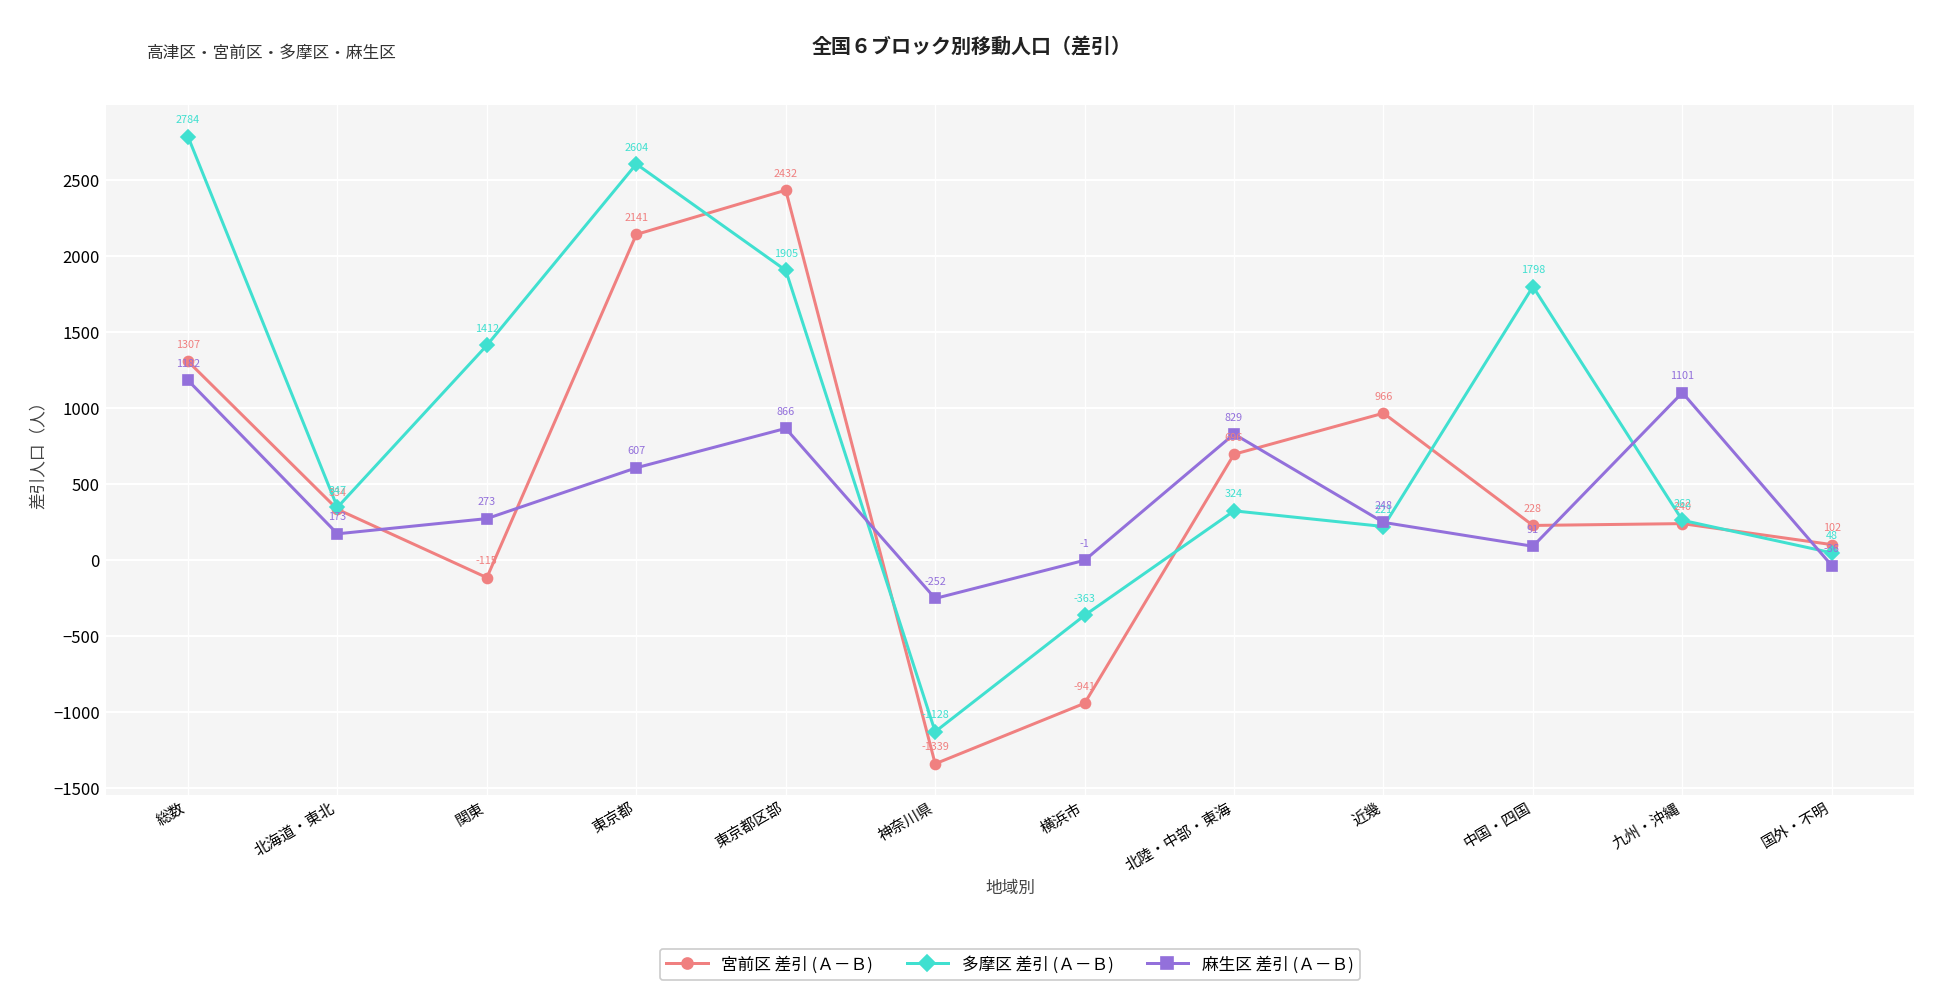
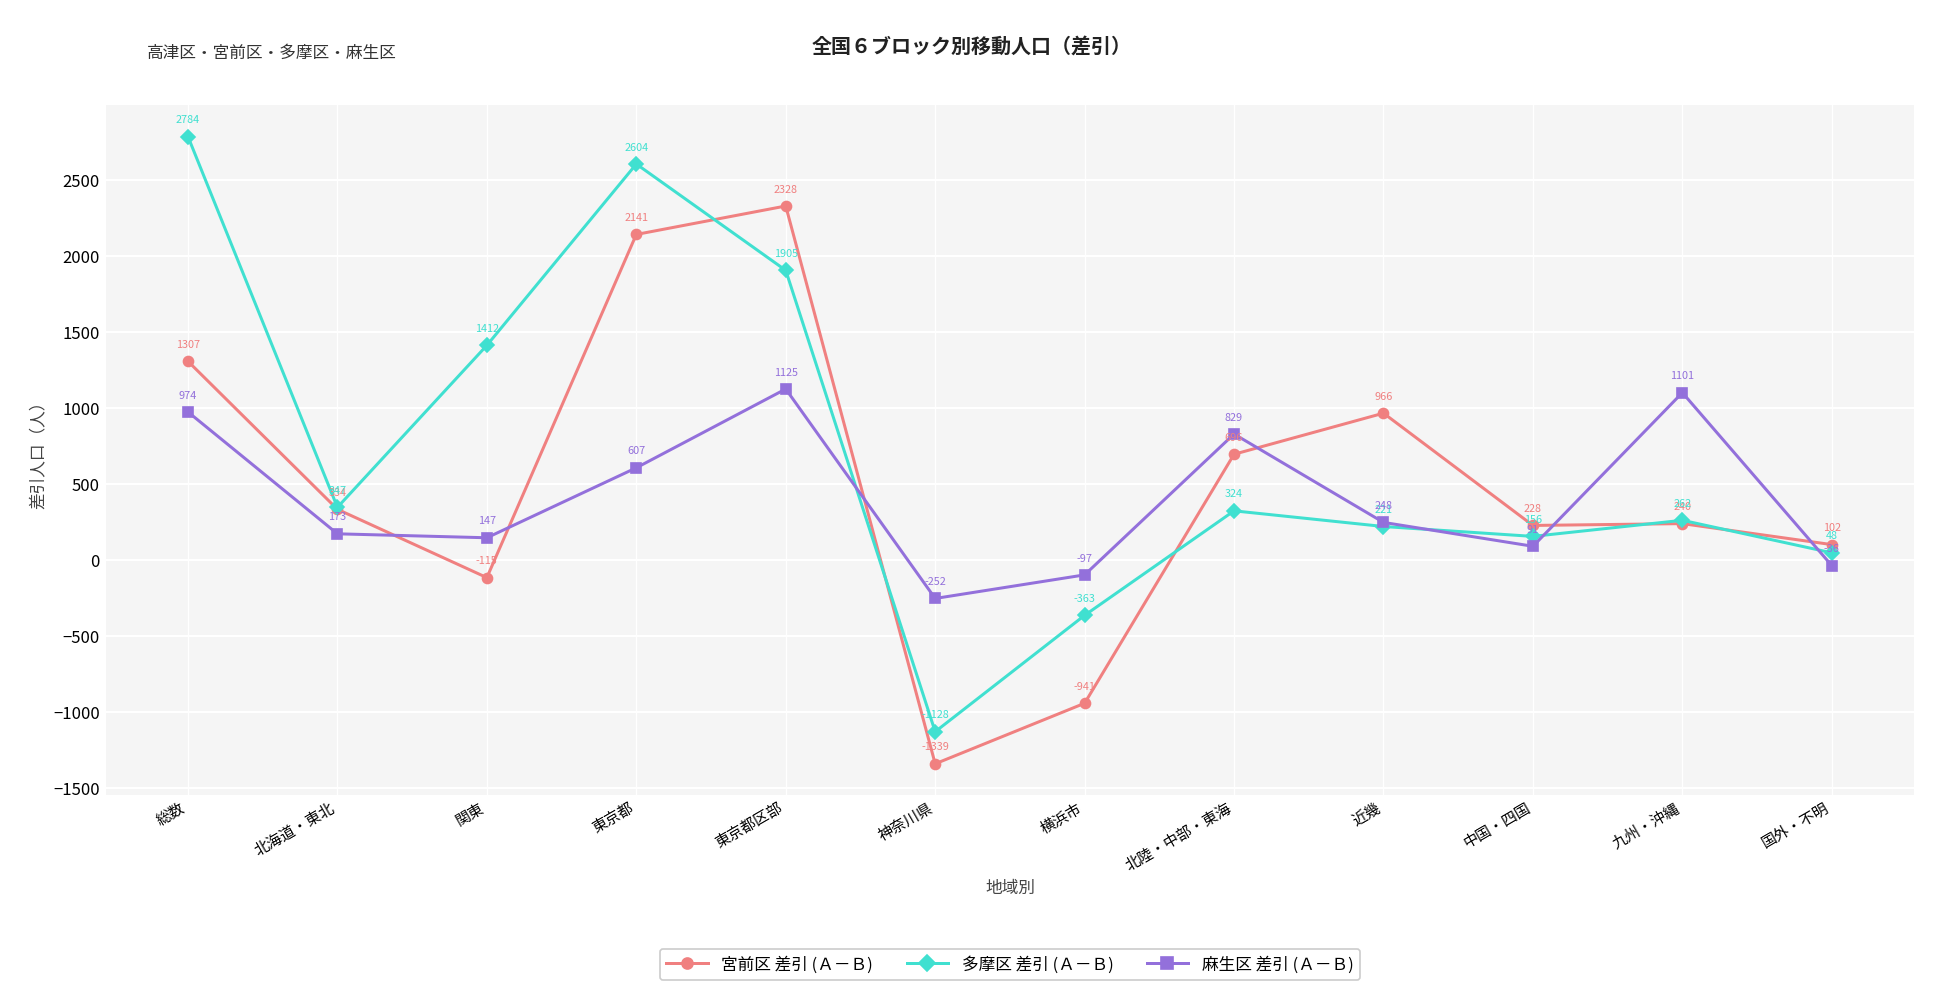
  {
    "宮前区 差引 (Ａ－Ｂ)": {
      "総数": 1307,
      "関東": -115,
      "東京都": 2141,
-     "東京都区部": 2432,
+     "東京都区部": 2328,
      "神奈川県": -1339,
      "横浜市": -941,
      "近幾": 966,
      "中国・四国": 228
    },
    "多摩区 差引 (Ａ－Ｂ)": {
      "総数": 2784,
      "関東": 1412,
      "東京都": 2604,
      "東京都区部": 1905,
      "神奈川県": -1128,
      "横浜市": -363,
      "北陸・中部・東海": 324,
-     "中国・四国": 1798
+     "中国・四国": 156
    },
    "麻生区 差引 (Ａ－Ｂ)": {
-     "総数": 1182,
-     "関東": 273,
+     "総数": 974,
+     "関東": 147,
      "東京都": 607,
-     "東京都区部": 866,
+     "東京都区部": 1125,
      "神奈川県": -252,
-     "横浜市": -1,
+     "横浜市": -97,
      "北陸・中部・東海": 829,
      "九州・沖縄": 1101
    }
  }
